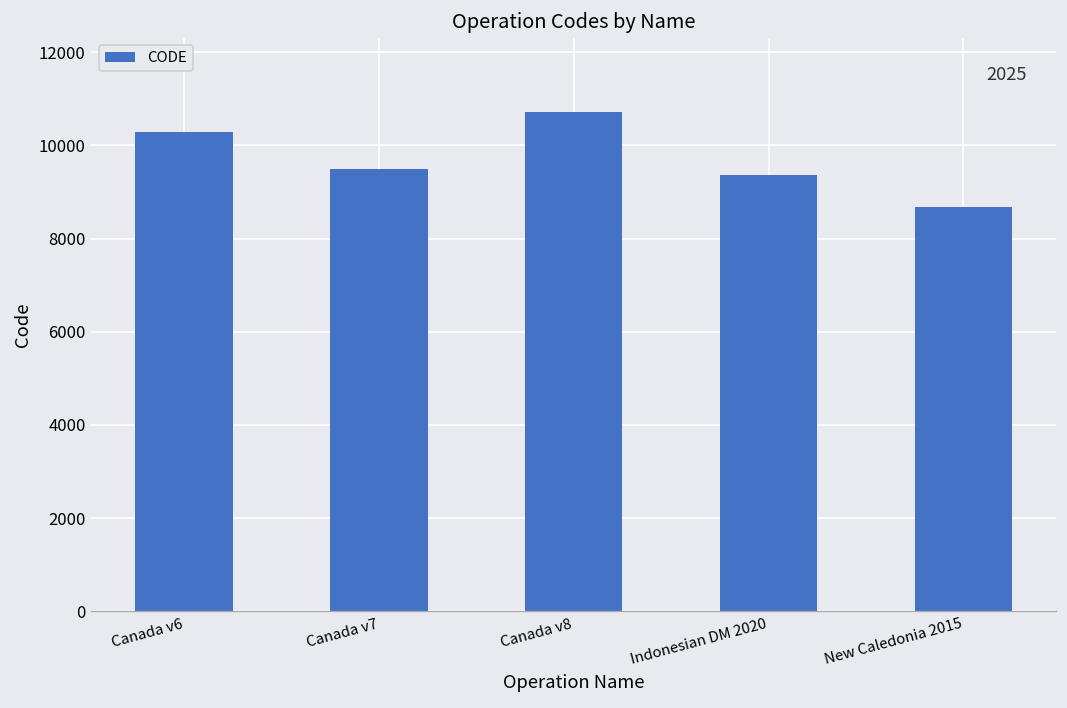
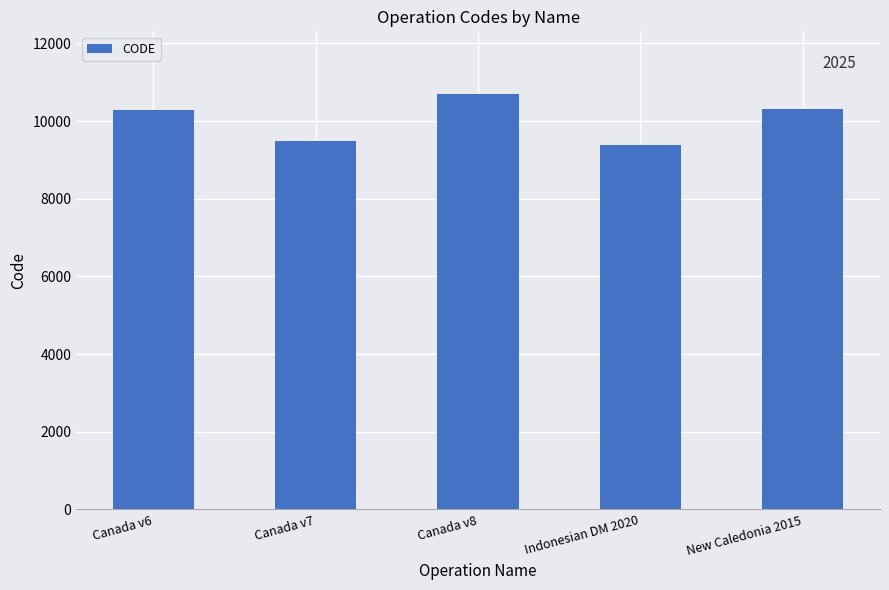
  {
    "Canada v6": 10300,
    "Canada v7": 9500,
    "Canada v8": 10700,
    "Indonesian DM 2020": 9400,
-   "New Caledonia 2015": 8700
+   "New Caledonia 2015": 10300
  }
